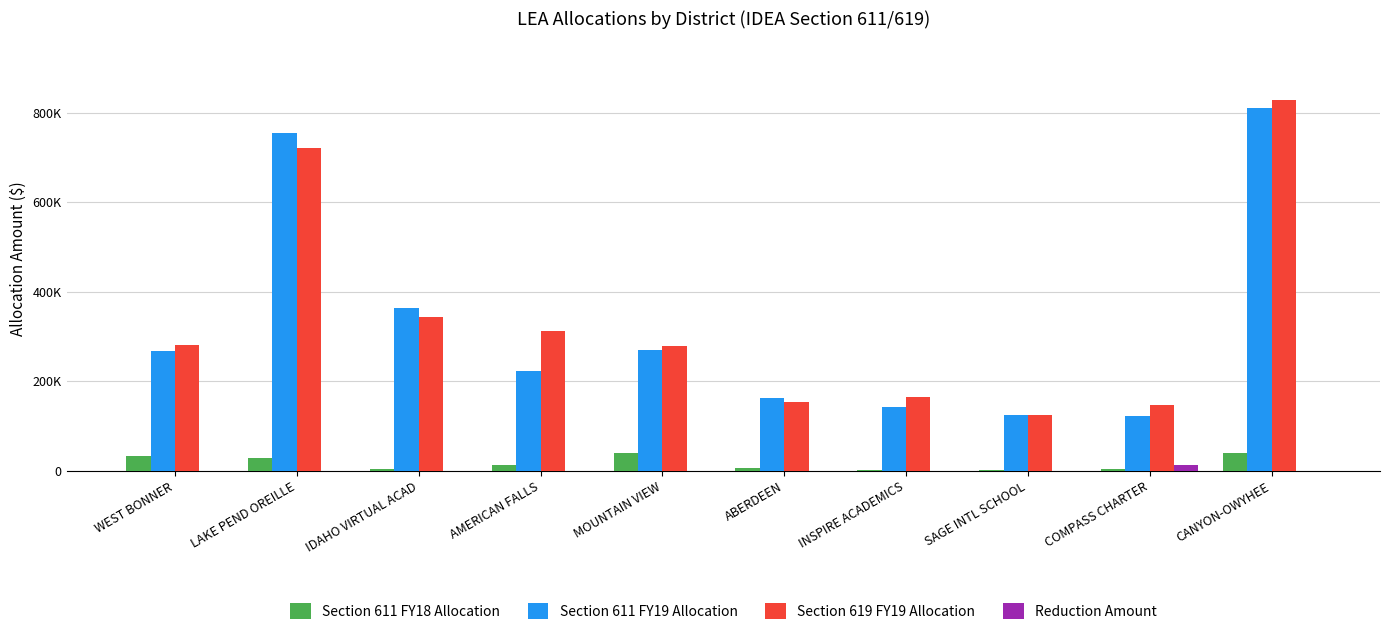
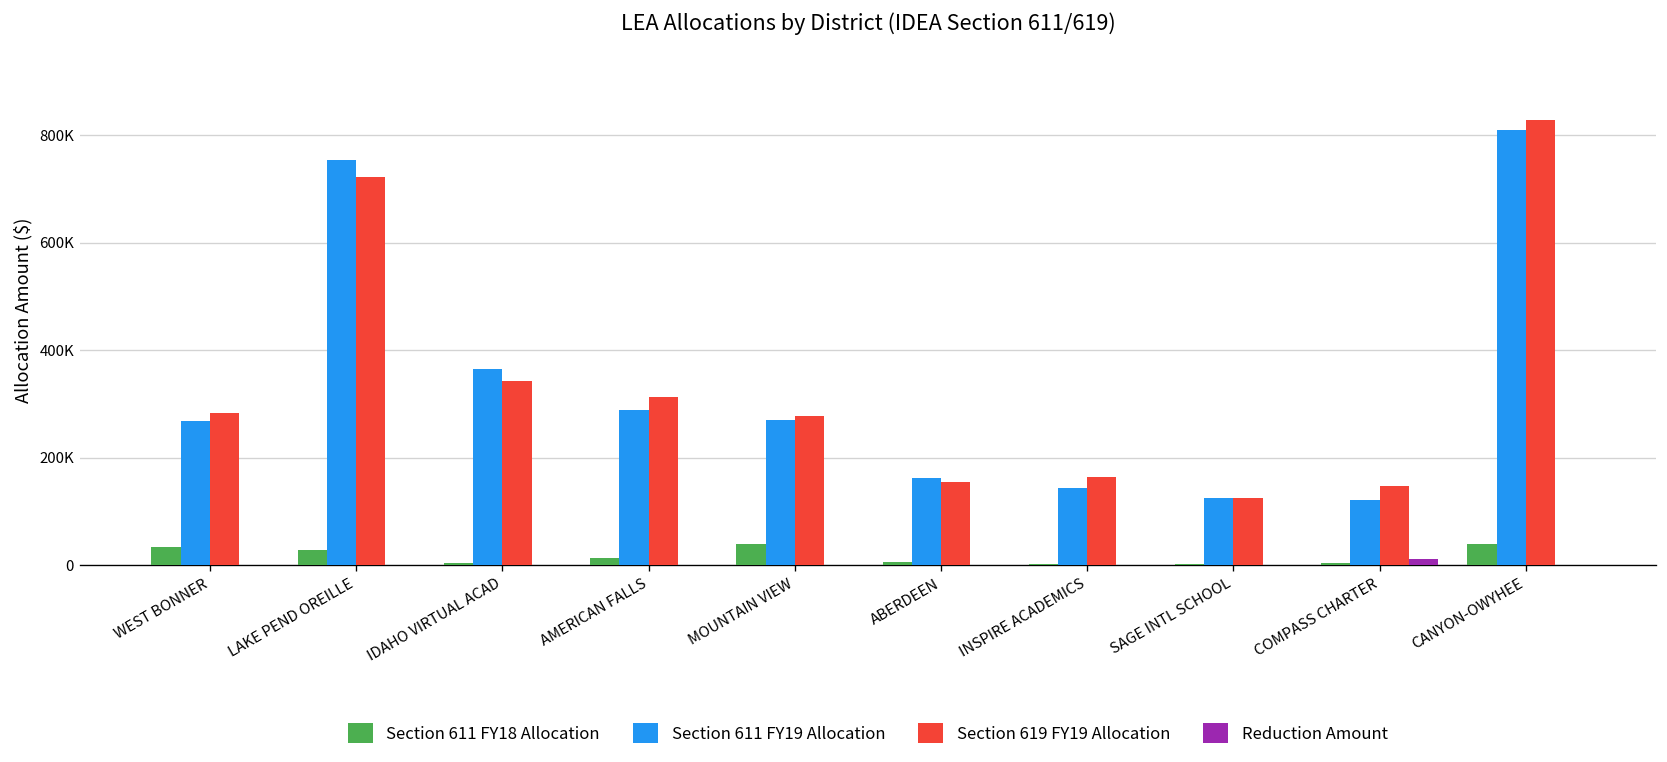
  {
    "Section 611 FY18 Allocation": {
      "WEST BONNER": 30000,
      "LAKE PEND OREILLE": 30000,
      "AMERICAN FALLS": 10000,
      "MOUNTAIN VIEW": 40000,
      "ABERDEEN": 10000,
      "CANYON-OWYHEE": 40000
    },
    "Section 611 FY19 Allocation": {
      "WEST BONNER": 270000,
      "LAKE PEND OREILLE": 750000,
      "IDAHO VIRTUAL ACAD": 360000,
-     "AMERICAN FALLS": 220000,
+     "AMERICAN FALLS": 290000,
      "MOUNTAIN VIEW": 270000,
      "ABERDEEN": 160000,
      "INSPIRE ACADEMICS": 140000,
      "SAGE INTL SCHOOL": 120000,
      "COMPASS CHARTER": 120000,
      "CANYON-OWYHEE": 810000
    },
    "Section 619 FY19 Allocation": {
      "WEST BONNER": 280000,
      "LAKE PEND OREILLE": 720000,
      "IDAHO VIRTUAL ACAD": 340000,
      "AMERICAN FALLS": 310000,
      "MOUNTAIN VIEW": 280000,
      "ABERDEEN": 150000,
      "INSPIRE ACADEMICS": 160000,
      "SAGE INTL SCHOOL": 130000,
      "COMPASS CHARTER": 150000,
      "CANYON-OWYHEE": 830000
    },
    "Reduction Amount": {
      "WEST BONNER": 0,
      "LAKE PEND OREILLE": 0,
      "IDAHO VIRTUAL ACAD": 0,
      "AMERICAN FALLS": 0,
      "MOUNTAIN VIEW": 0,
      "ABERDEEN": 0,
      "INSPIRE ACADEMICS": 0,
      "SAGE INTL SCHOOL": 0,
      "COMPASS CHARTER": 10000,
      "CANYON-OWYHEE": 0
    }
  }
